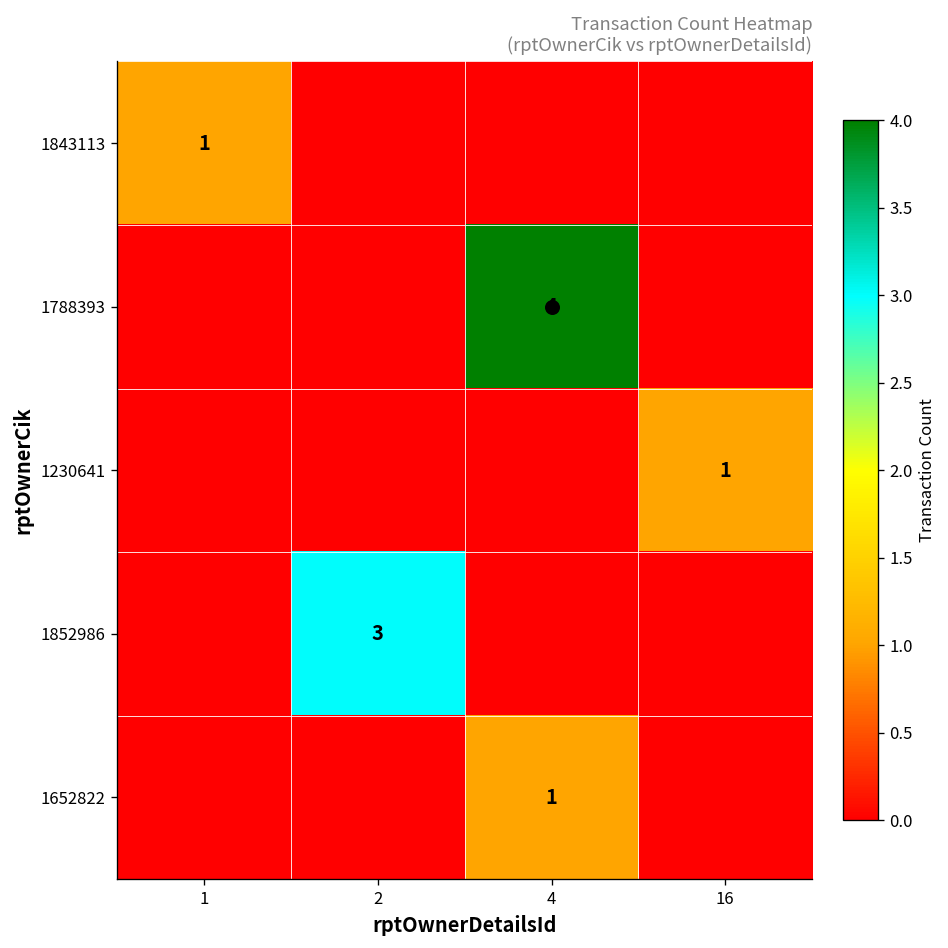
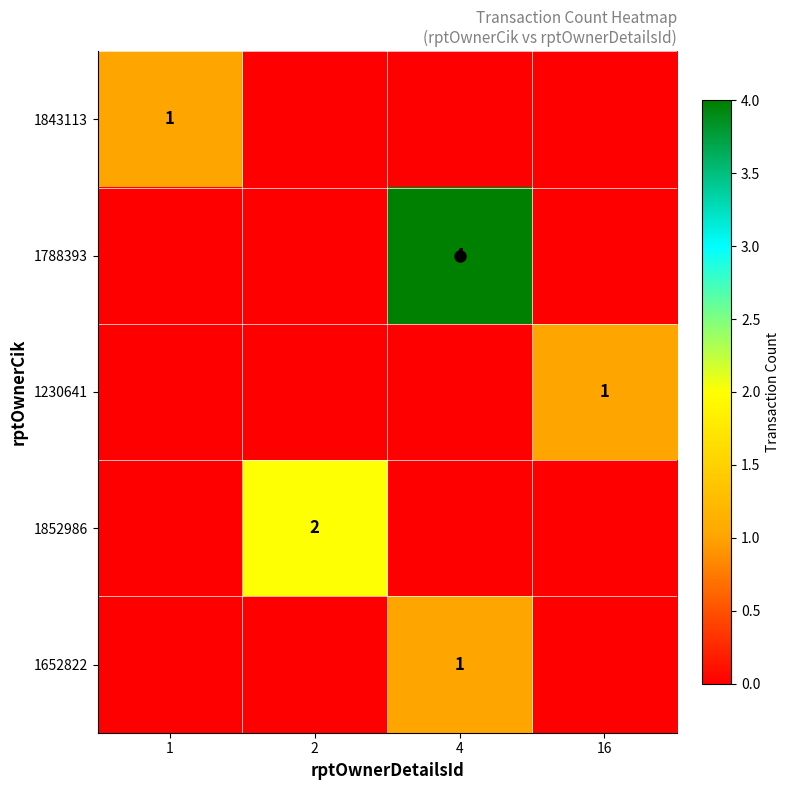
  {
    "1843113": {
      "1": 1
    },
    "1230641": {
      "16": 1
    },
    "1852986": {
-     "2": 3
+     "2": 2
    },
    "1652822": {
      "4": 1
    }
  }
